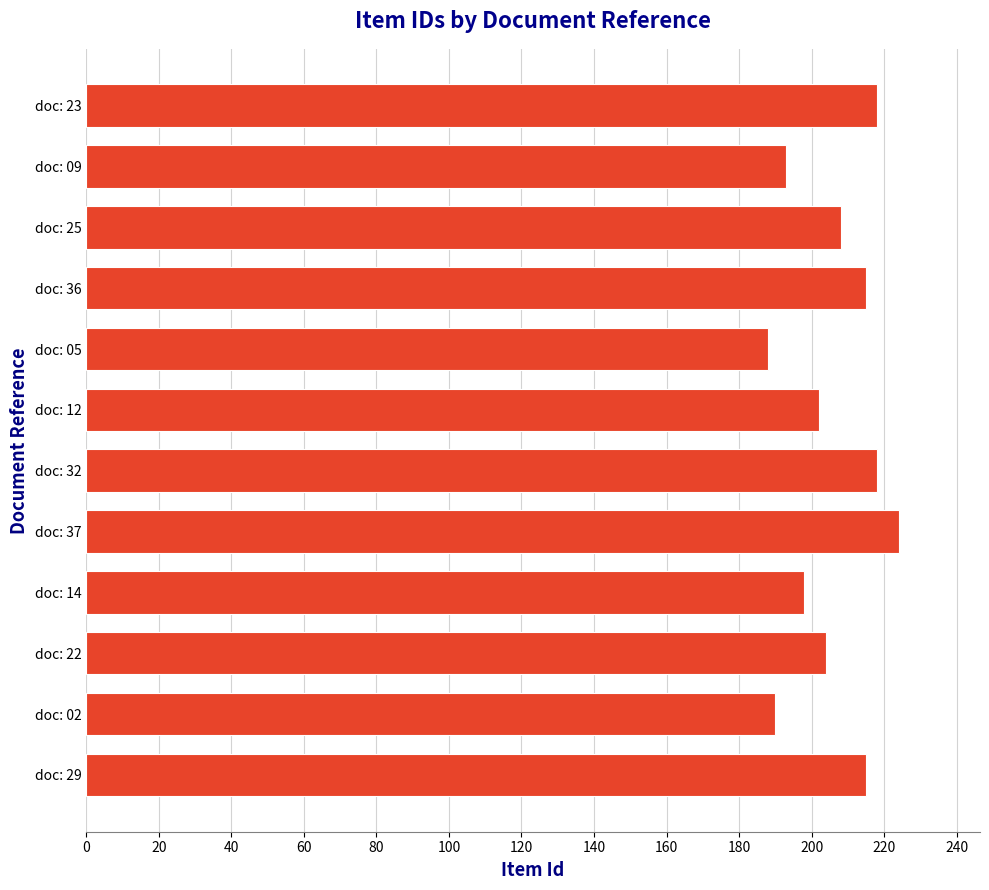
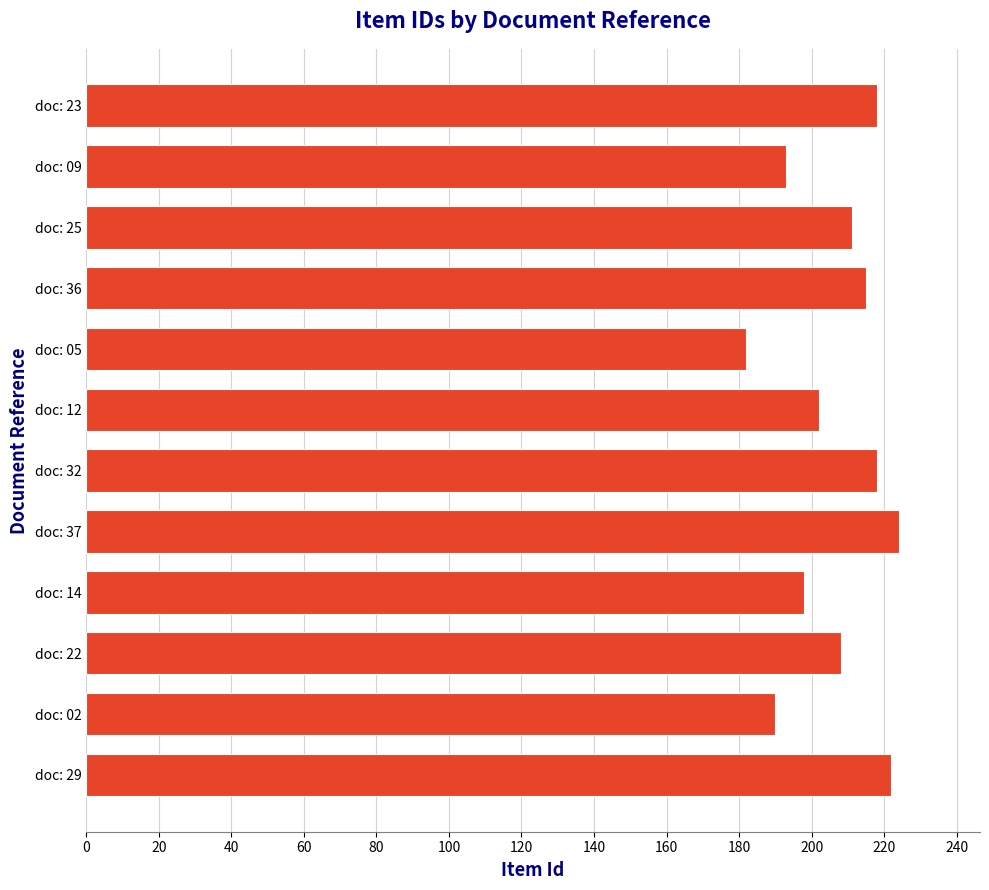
  {
    "doc: 23": 218,
    "doc: 09": 193,
-   "doc: 25": 208,
+   "doc: 25": 211,
    "doc: 36": 215,
-   "doc: 05": 188,
+   "doc: 05": 182,
    "doc: 12": 202,
    "doc: 32": 218,
    "doc: 37": 224,
    "doc: 14": 198,
-   "doc: 22": 204,
+   "doc: 22": 208,
    "doc: 02": 190,
-   "doc: 29": 215
+   "doc: 29": 222
  }
